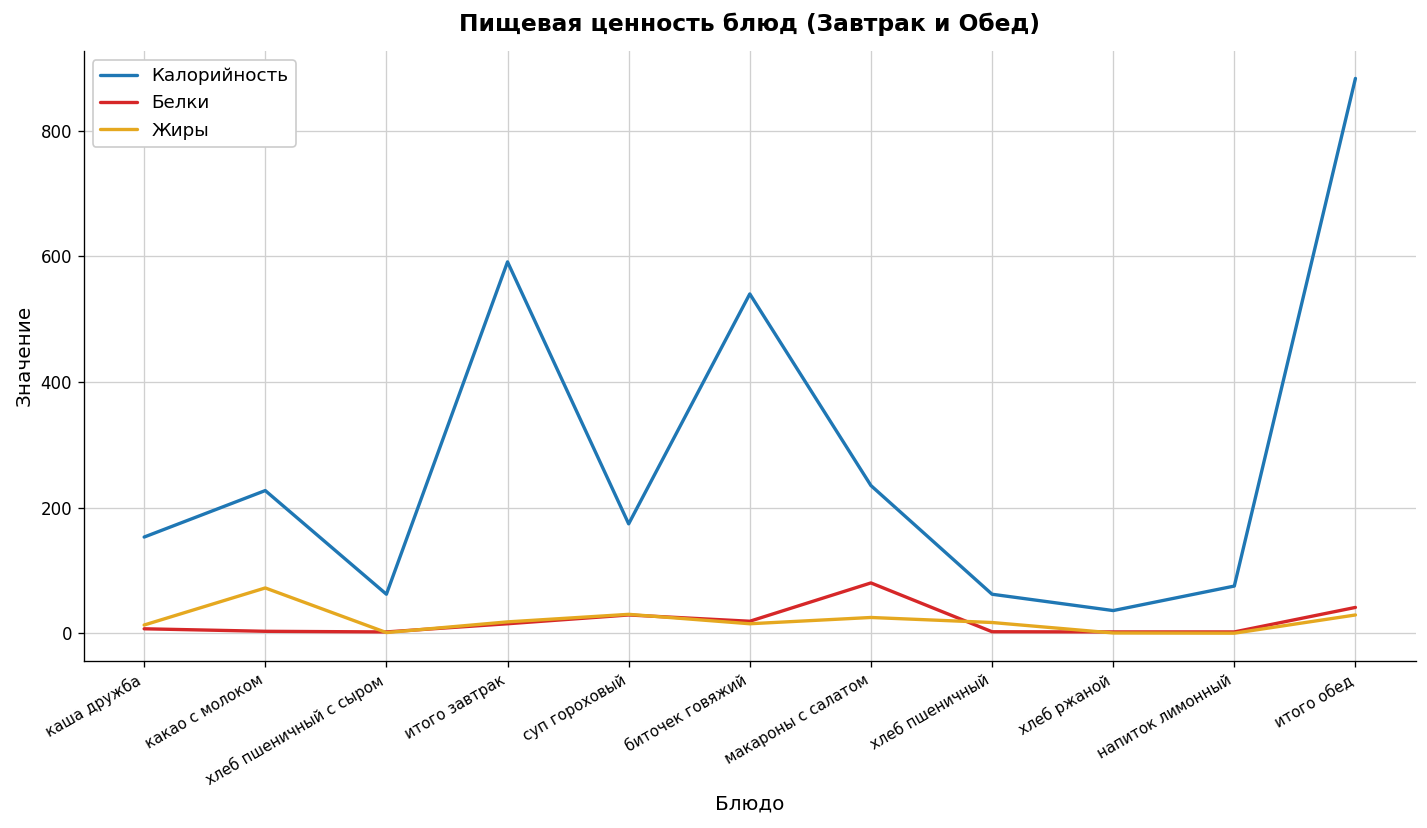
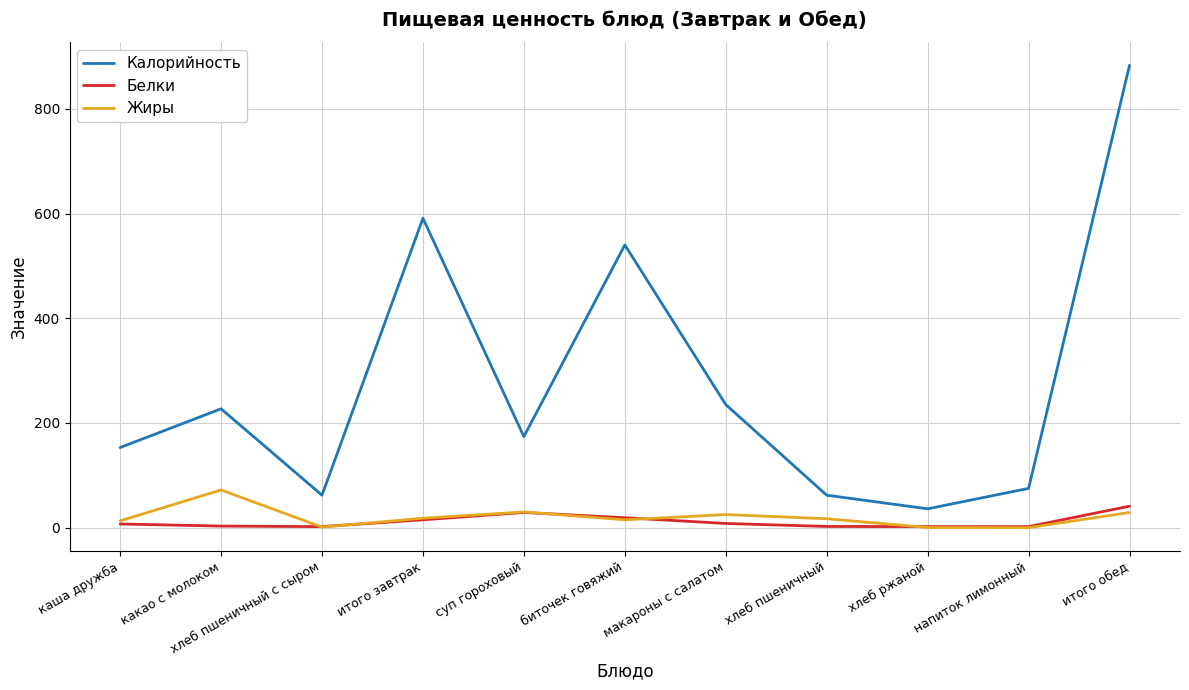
  {
    "Калорийность": {
      "каша дружба": 150,
      "какао с молоком": 230,
      "хлеб пшеничный с сыром": 60,
      "итого завтрак": 590,
      "суп гороховый": 170,
      "биточек говяжий": 540,
      "макароны с салатом": 240,
      "хлеб пшеничный": 60,
      "хлеб ржаной": 40,
      "напиток лимонный": 80,
      "итого обед": 880
    },
    "Белки": {
      "каша дружба": 10,
      "какао с молоком": 0,
-     "макароны с салатом": 80,
+     "макароны с салатом": 10,
      "хлеб пшеничный": 0,
      "итого обед": 40
    },
    "Жиры": {
      "каша дружба": 10,
      "какао с молоком": 70,
      "макароны с салатом": 30,
      "хлеб пшеничный": 20,
      "итого обед": 30
    }
  }
